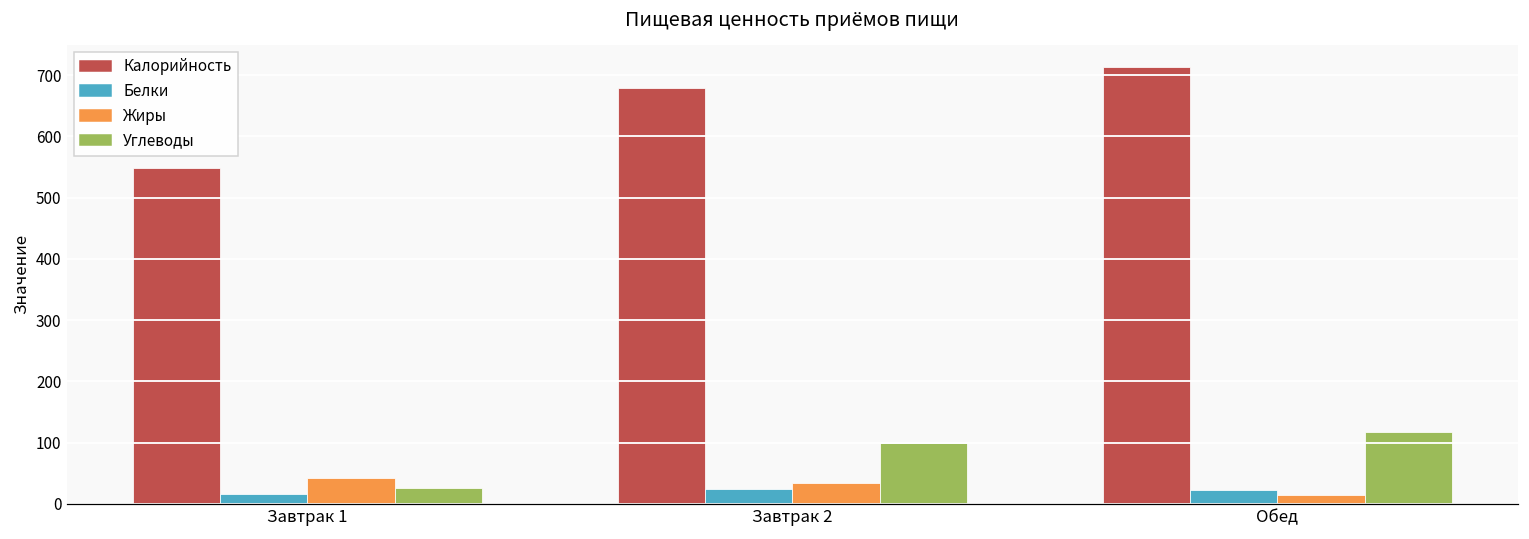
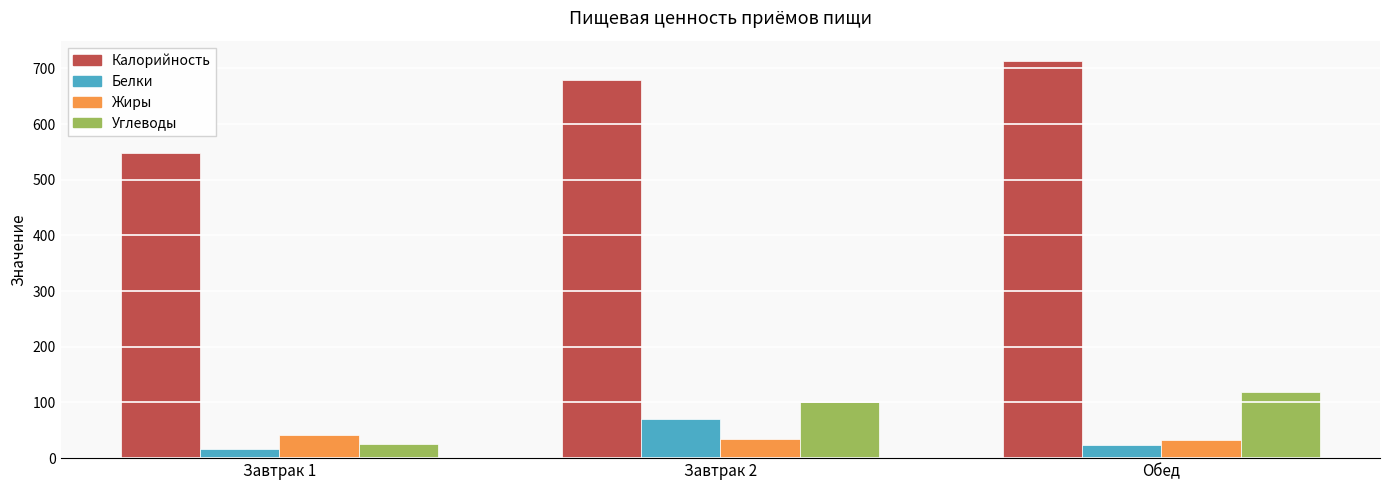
  {
    "Калорийность": {
      "Завтрак 1": 550,
      "Завтрак 2": 680,
      "Обед": 710
    },
    "Белки": {
      "Завтрак 1": 20,
-     "Завтрак 2": 20,
+     "Завтрак 2": 70,
      "Обед": 20
    },
    "Жиры": {
      "Завтрак 1": 40,
      "Завтрак 2": 30,
-     "Обед": 10
+     "Обед": 30
    },
    "Углеводы": {
      "Завтрак 1": 30,
      "Завтрак 2": 100,
      "Обед": 120
    }
  }
